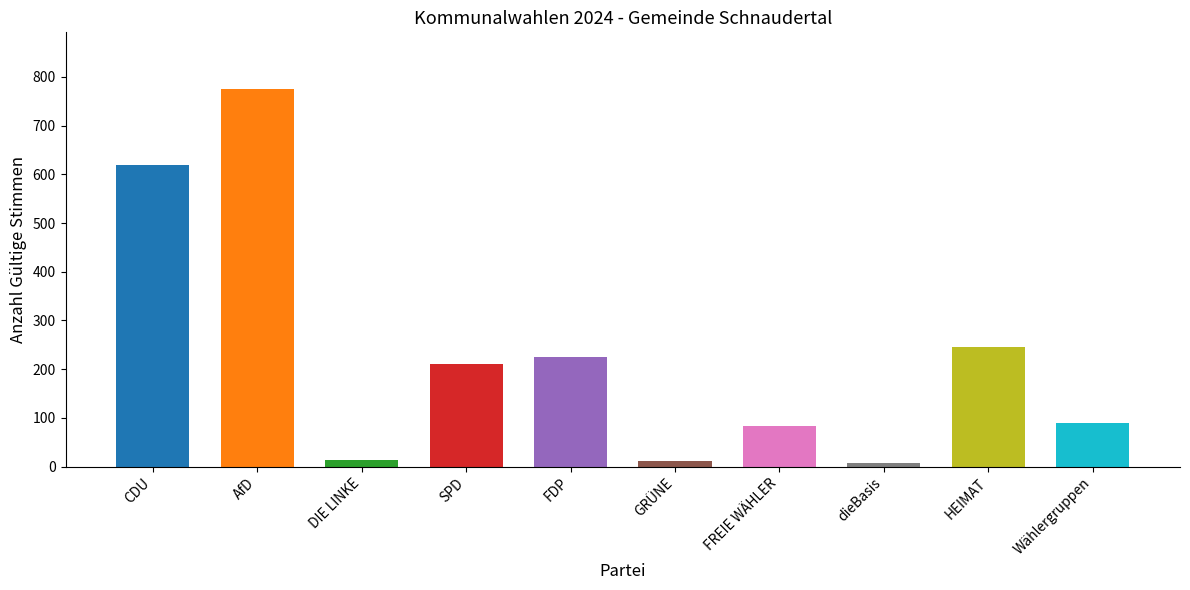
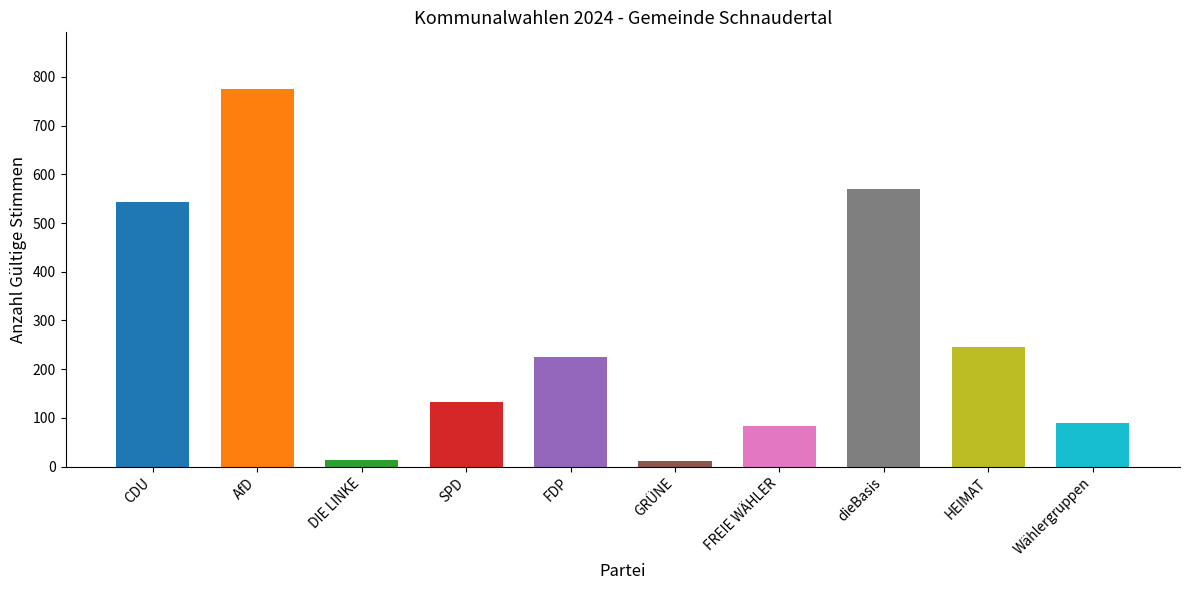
  {
-   "CDU": 620,
+   "CDU": 540,
    "AfD": 780,
    "DIE LINKE": 10,
-   "SPD": 210,
+   "SPD": 130,
    "FDP": 230,
    "GRÜNE": 10,
    "FREIE WÄHLER": 80,
-   "dieBasis": 10,
+   "dieBasis": 570,
    "HEIMAT": 250,
    "Wählergruppen": 90
  }
